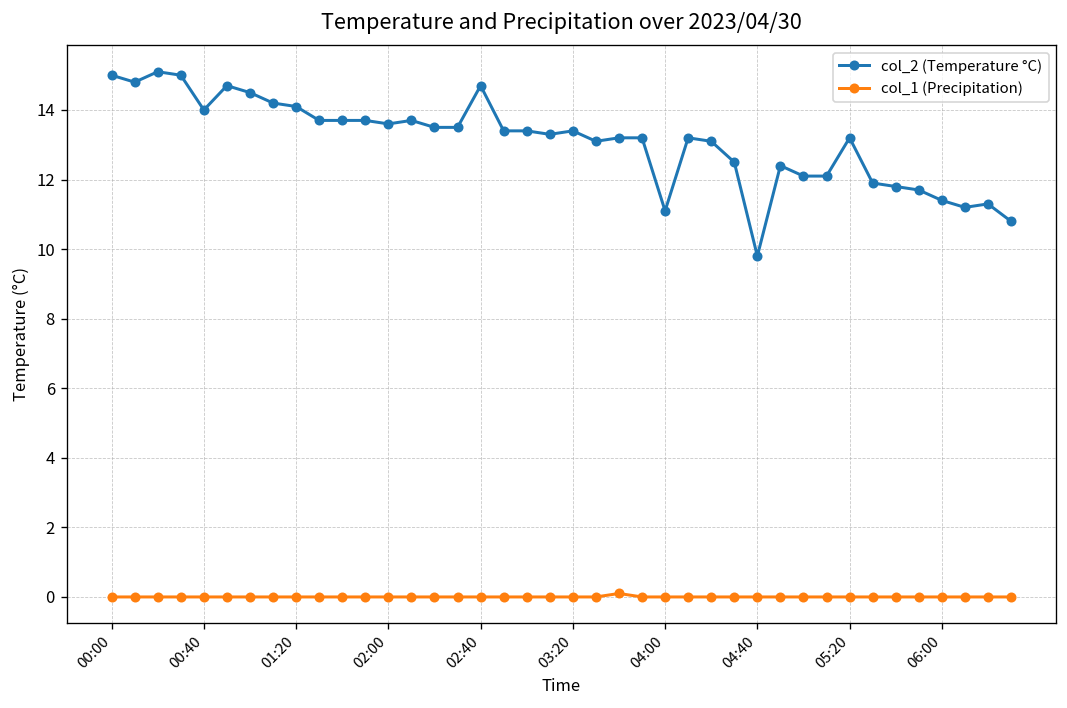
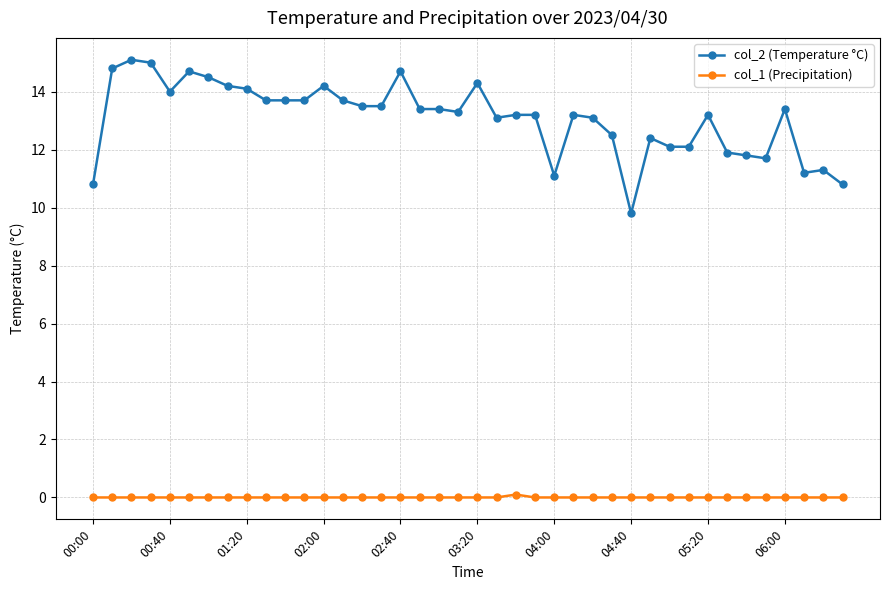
  {
    "col_2 (Temperature °C)": {
-     "00:00": 15.0,
+     "00:00": 10.8,
      "00:40": 14.0,
      "01:20": 14.1,
-     "02:00": 13.6,
+     "02:00": 14.2,
      "02:40": 14.7,
-     "03:20": 13.4,
+     "03:20": 14.3,
      "04:00": 11.1,
      "04:40": 9.8,
      "05:20": 13.2,
-     "06:00": 11.4
+     "06:00": 13.4
    },
    "col_1 (Precipitation)": {
      "00:00": 0.0,
      "00:40": 0.0,
      "01:20": 0.0,
      "02:00": 0.0,
      "02:40": 0.0,
      "03:20": 0.0,
      "04:00": 0.0,
      "04:40": 0.0,
      "05:20": 0.0,
      "06:00": 0.0
    }
  }
